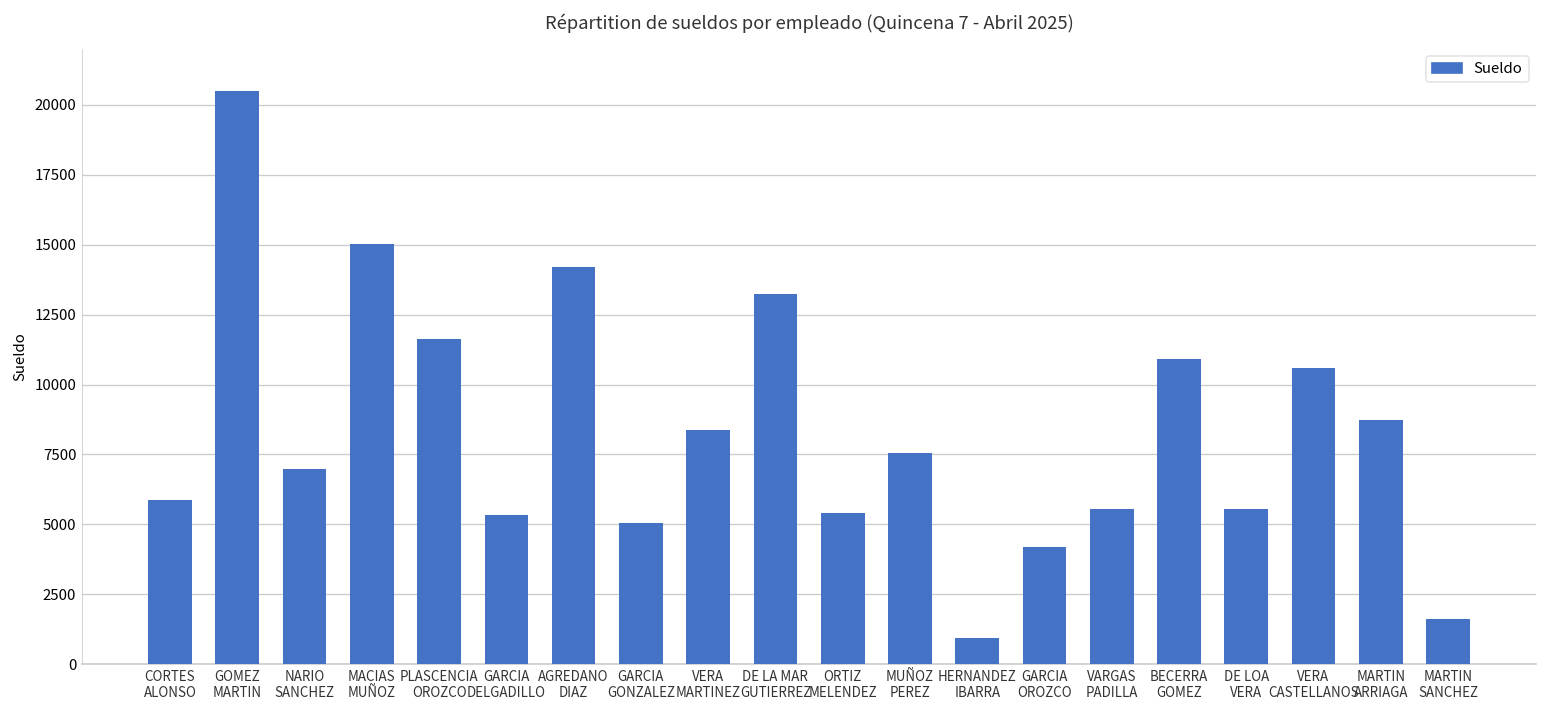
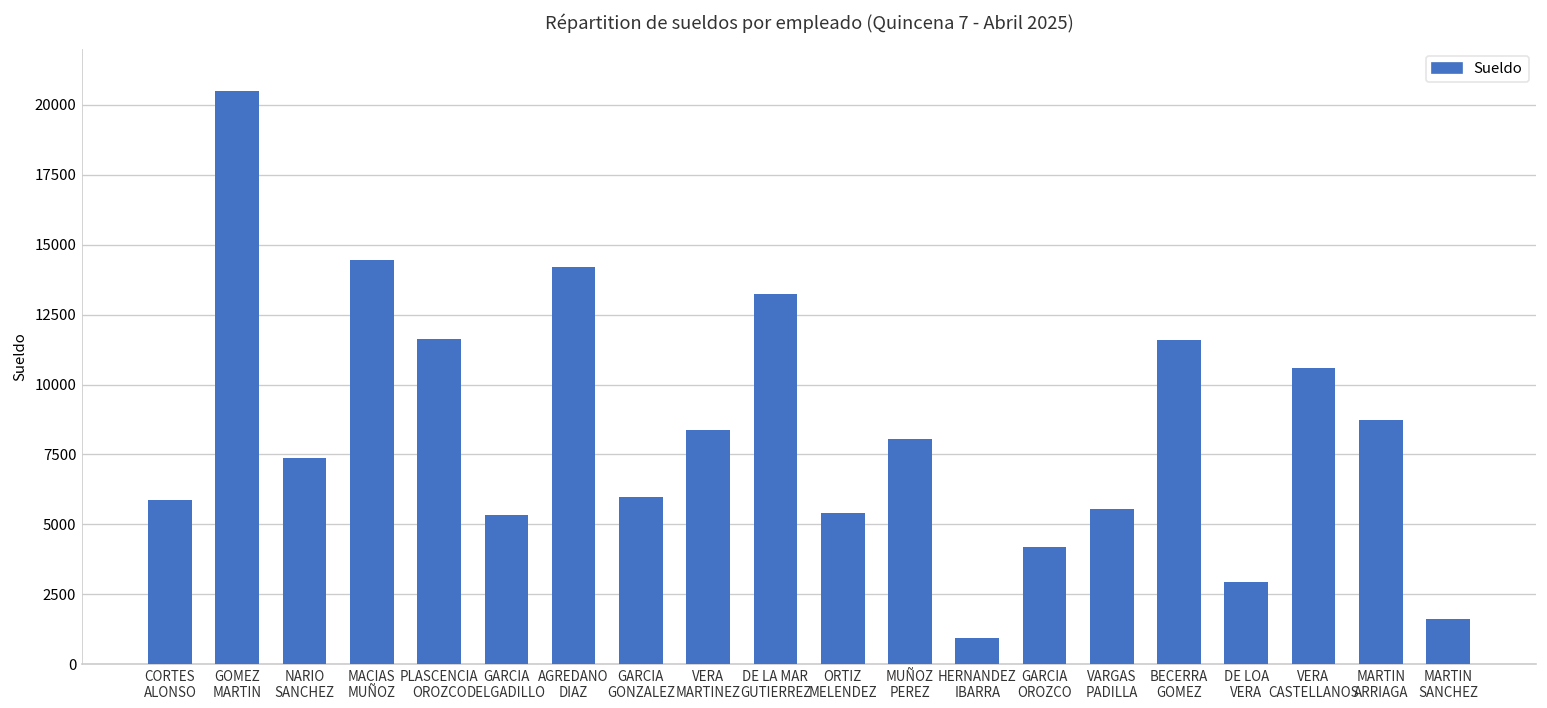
  {
    "CORTES ALONSO": 5900,
    "GOMEZ MARTIN": 20500,
-   "NARIO SANCHEZ": 7000,
-   "MACIAS MUÑOZ": 15000,
+   "NARIO SANCHEZ": 7400,
+   "MACIAS MUÑOZ": 14500,
    "PLASCENCIA OROZCO": 11600,
    "GARCIA DELGADILLO": 5300,
    "AGREDANO DIAZ": 14200,
-   "GARCIA GONZALEZ": 5100,
+   "GARCIA GONZALEZ": 6000,
    "VERA MARTINEZ": 8400,
    "DE LA MAR GUTIERREZ": 13200,
    "ORTIZ MELENDEZ": 5400,
-   "MUÑOZ PEREZ": 7500,
+   "MUÑOZ PEREZ": 8100,
    "HERNANDEZ IBARRA": 900,
    "GARCIA OROZCO": 4200,
    "VARGAS PADILLA": 5500,
-   "BECERRA GOMEZ": 10900,
-   "DE LOA VERA": 5500,
+   "BECERRA GOMEZ": 11600,
+   "DE LOA VERA": 3000,
    "VERA CASTELLANOS": 10600,
    "MARTIN ARRIAGA": 8700,
    "MARTIN SANCHEZ": 1600
  }
